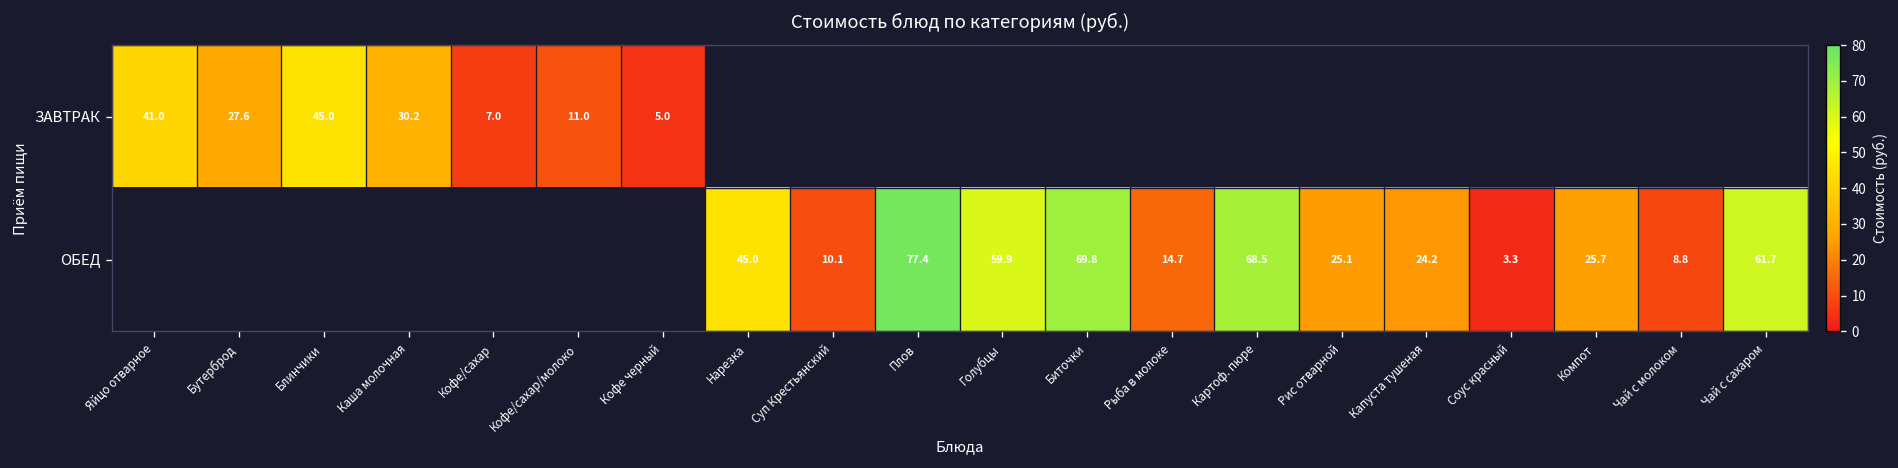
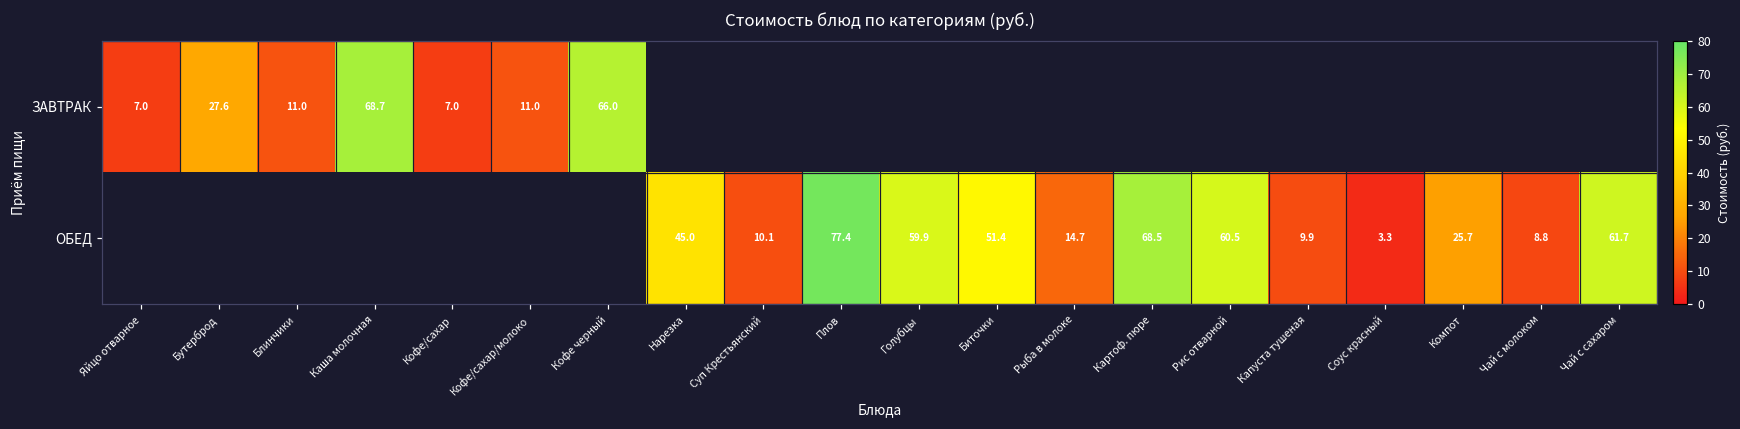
  {
    "ЗАВТРАК": {
-     "Яйцо отварное": 41.0,
+     "Яйцо отварное": 7.0,
      "Бутерброд": 27.6,
-     "Блинчики": 45.0,
-     "Каша молочная": 30.2,
+     "Блинчики": 11.0,
+     "Каша молочная": 68.7,
      "Кофе/сахар": 7.0,
      "Кофе/сахар/молоко": 11.0,
-     "Кофе черный": 5.0
+     "Кофе черный": 66.0
    },
    "ОБЕД": {
      "Нарезка": 45.0,
      "Суп Крестьянский": 10.1,
      "Плов": 77.4,
      "Голубцы": 59.9,
-     "Биточки": 69.8,
+     "Биточки": 51.4,
      "Рыба в молоке": 14.7,
      "Картоф. пюре": 68.5,
-     "Рис отварной": 25.1,
-     "Капуста тушеная": 24.2,
+     "Рис отварной": 60.5,
+     "Капуста тушеная": 9.9,
      "Соус красный": 3.3,
      "Компот": 25.7,
      "Чай с молоком": 8.8,
      "Чай с сахаром": 61.7
    }
  }
